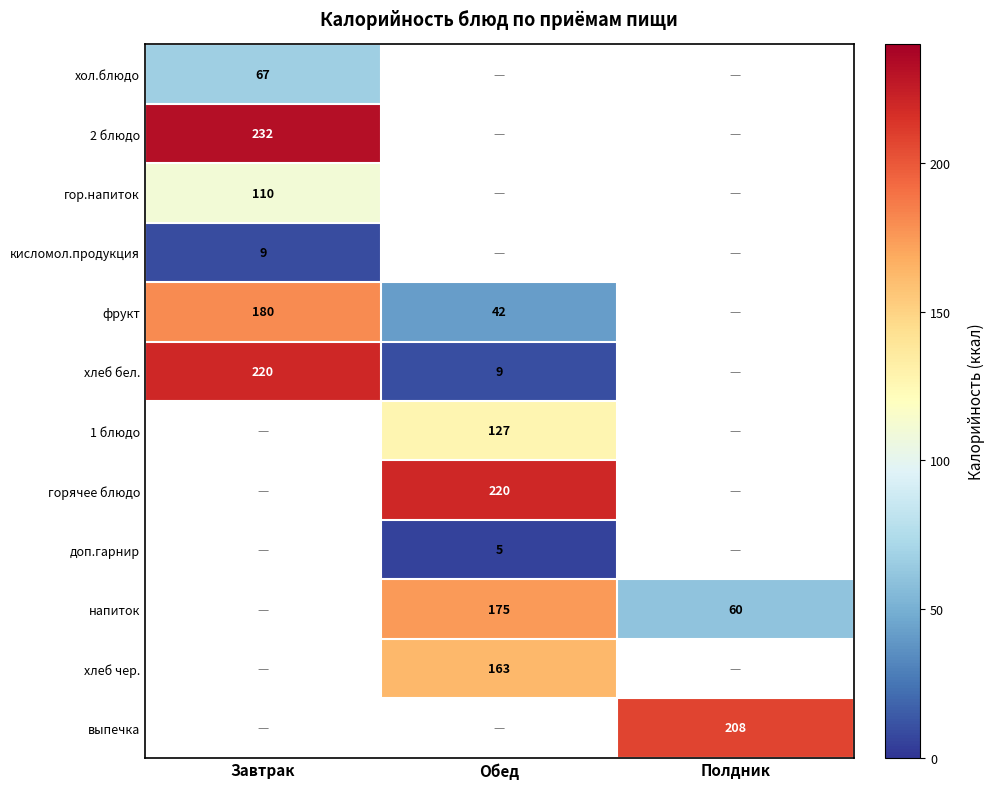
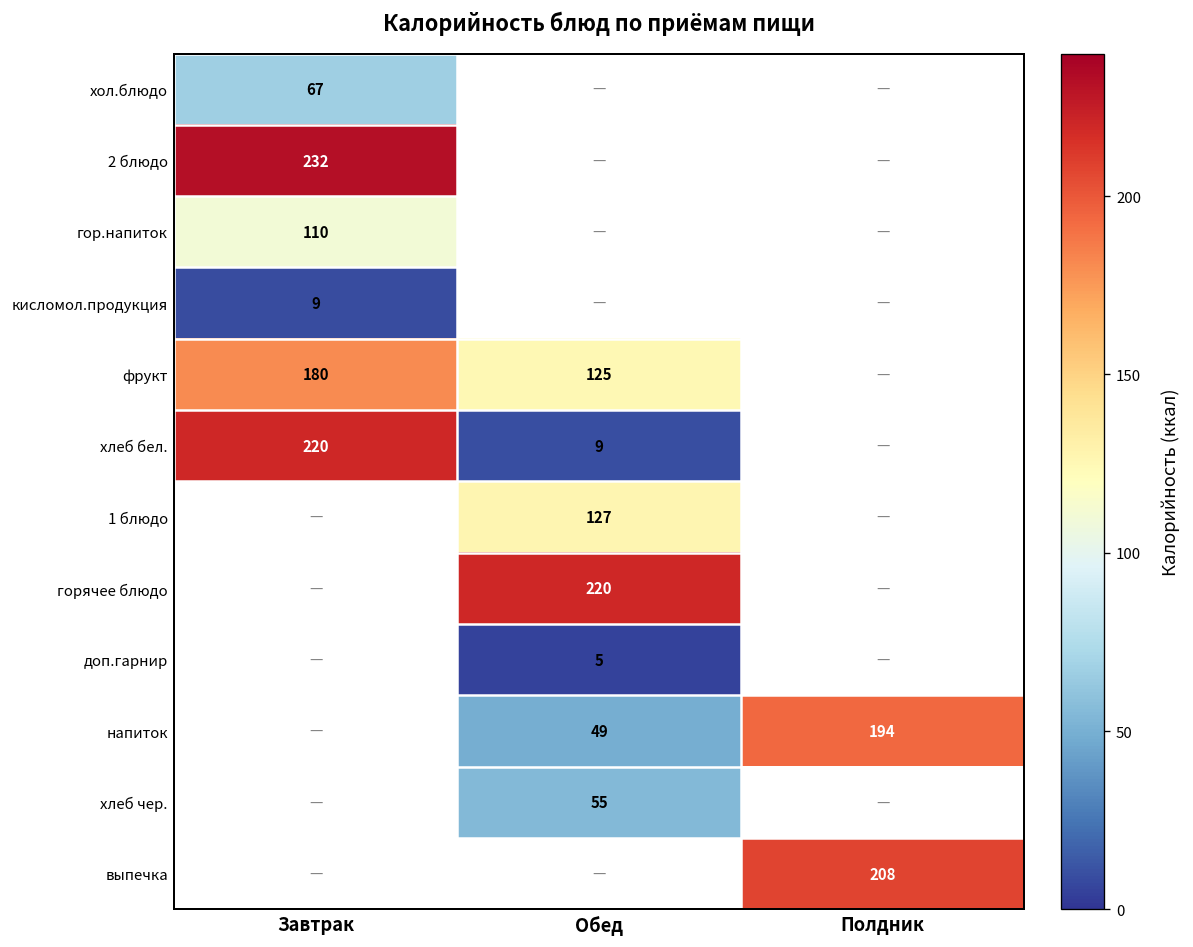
  {
    "хол.блюдо": {
      "Завтрак": 67
    },
    "2 блюдо": {
      "Завтрак": 232
    },
    "гор.напиток": {
      "Завтрак": 110
    },
    "кисломол.продукция": {
      "Завтрак": 9
    },
    "фрукт": {
      "Завтрак": 180,
-     "Обед": 42
+     "Обед": 125
    },
    "хлеб бел.": {
      "Завтрак": 220,
      "Обед": 9
    },
    "1 блюдо": {
      "Обед": 127
    },
    "горячее блюдо": {
      "Обед": 220
    },
    "доп.гарнир": {
      "Обед": 5
    },
    "напиток": {
-     "Обед": 175,
-     "Полдник": 60
+     "Обед": 49,
+     "Полдник": 194
    },
    "хлеб чер.": {
-     "Обед": 163
+     "Обед": 55
    },
    "выпечка": {
      "Полдник": 208
    }
  }
